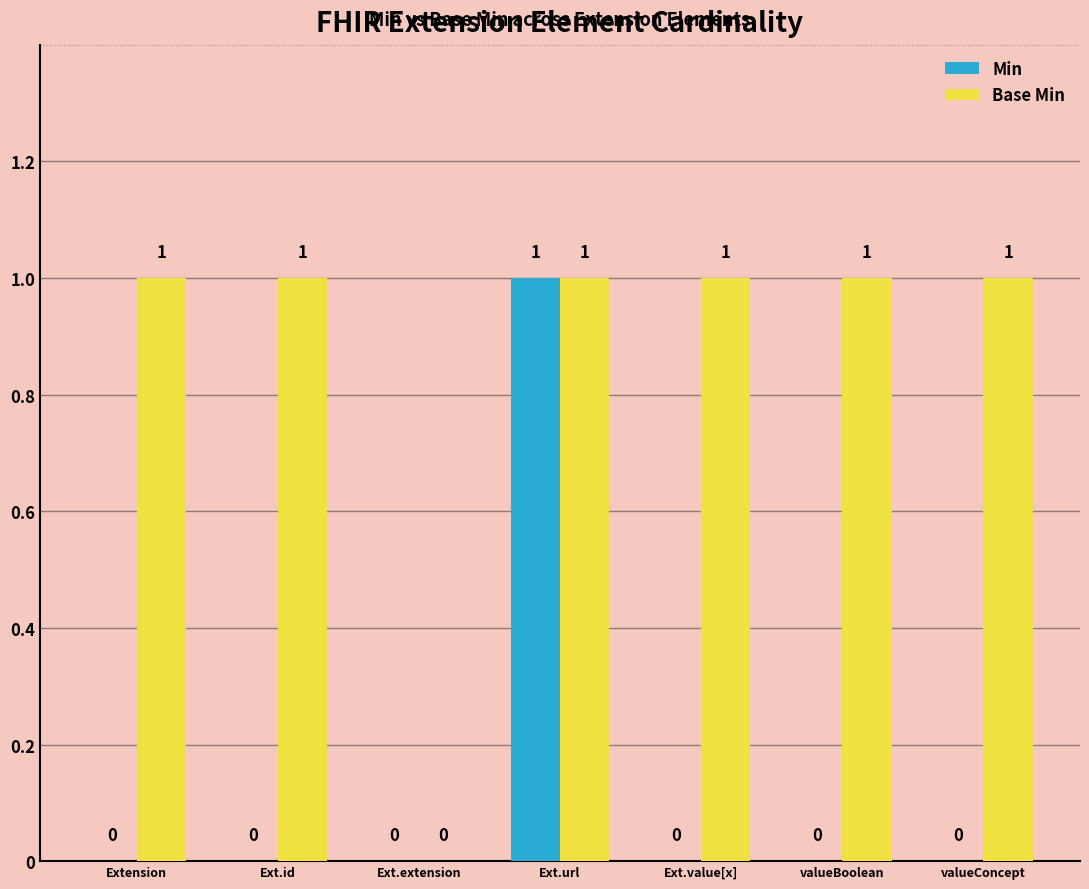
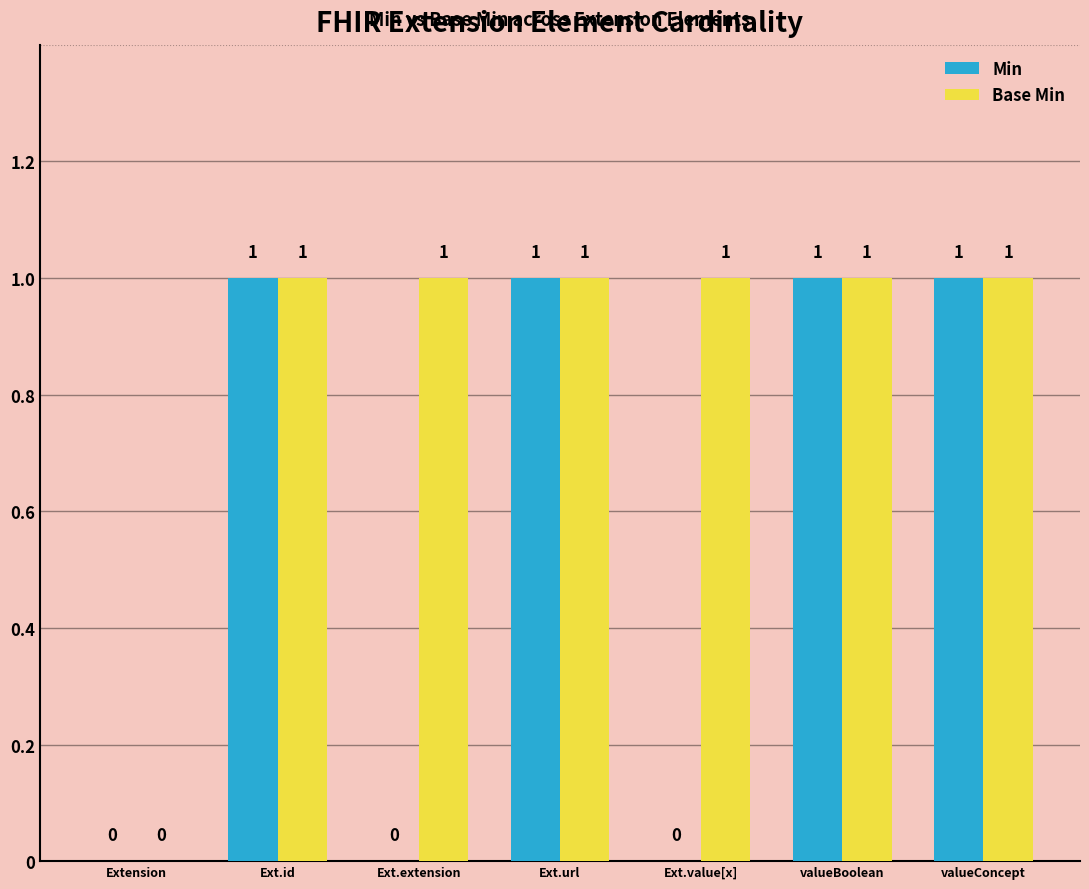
  {
    "Min": {
      "Extension": 0,
-     "Ext.id": 0,
+     "Ext.id": 1,
      "Ext.extension": 0,
      "Ext.url": 1,
      "Ext.value[x]": 0,
-     "valueBoolean": 0,
-     "valueConcept": 0
+     "valueBoolean": 1,
+     "valueConcept": 1
    },
    "Base Min": {
-     "Extension": 1,
+     "Extension": 0,
      "Ext.id": 1,
-     "Ext.extension": 0,
+     "Ext.extension": 1,
      "Ext.url": 1,
      "Ext.value[x]": 1,
      "valueBoolean": 1,
      "valueConcept": 1
    }
  }
